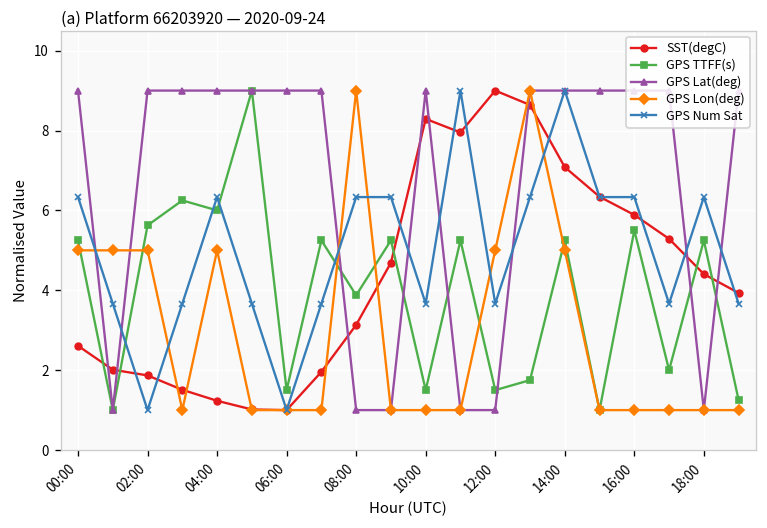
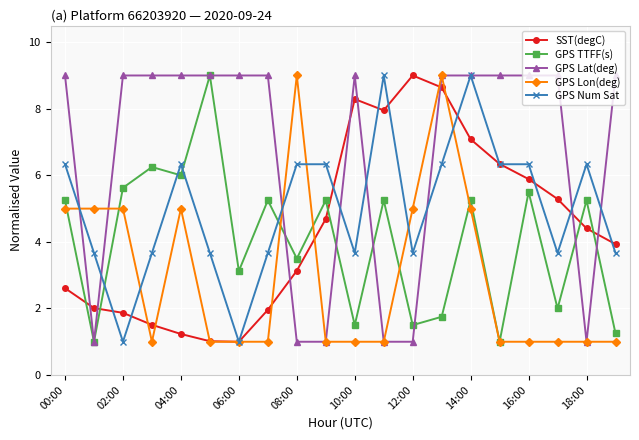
  {
    "SST(degC)": {
      "00:00": 2.6,
      "02:00": 1.9,
      "04:00": 1.2,
      "08:00": 3.1,
      "10:00": 8.3,
      "12:00": 9.0,
      "14:00": 7.1,
      "16:00": 5.9,
      "18:00": 4.4
    },
    "GPS TTFF(s)": {
      "00:00": 5.3,
      "02:00": 5.6,
      "04:00": 6.0,
-     "06:00": 1.5,
-     "08:00": 3.9,
+     "06:00": 3.1,
+     "08:00": 3.5,
      "10:00": 1.5,
      "12:00": 1.5,
      "14:00": 5.3,
      "16:00": 5.5,
      "18:00": 5.3
    },
    "GPS Lat(deg)": {
      "00:00": 9.0,
      "02:00": 9.0,
      "04:00": 9.0,
      "06:00": 9.0,
      "08:00": 1.0,
      "10:00": 9.0,
      "12:00": 1.0
    },
    "GPS Lon(deg)": {
      "00:00": 5.0,
      "02:00": 5.0,
      "04:00": 5.0,
      "08:00": 9.0,
      "10:00": 1.0,
      "12:00": 5.0,
      "14:00": 5.0,
      "16:00": 1.0
    },
    "GPS Num Sat": {
      "00:00": 6.3,
      "02:00": 1.0,
      "04:00": 6.3,
      "08:00": 6.3,
      "10:00": 3.7,
      "12:00": 3.7,
      "16:00": 6.3,
      "18:00": 6.3
    }
  }
